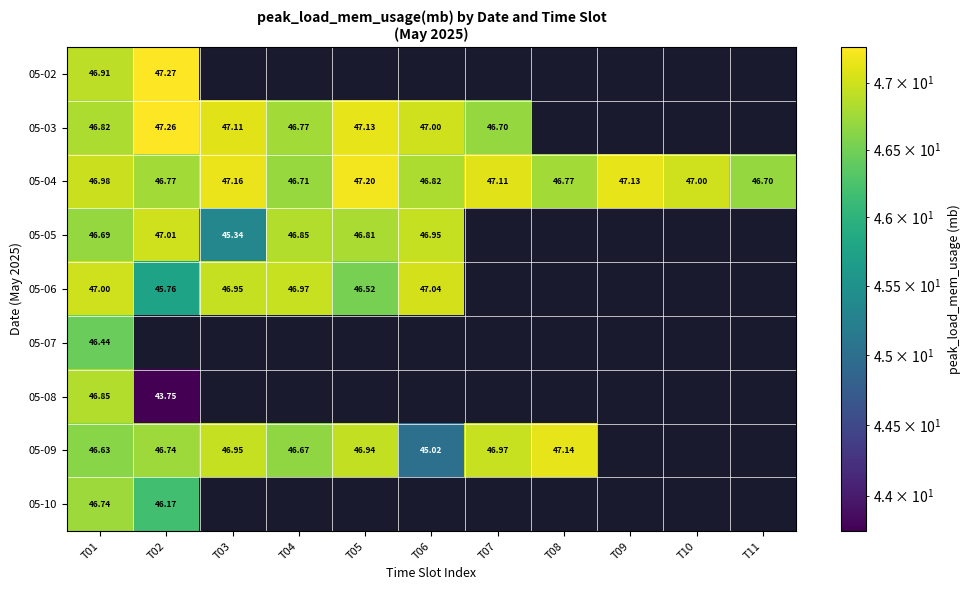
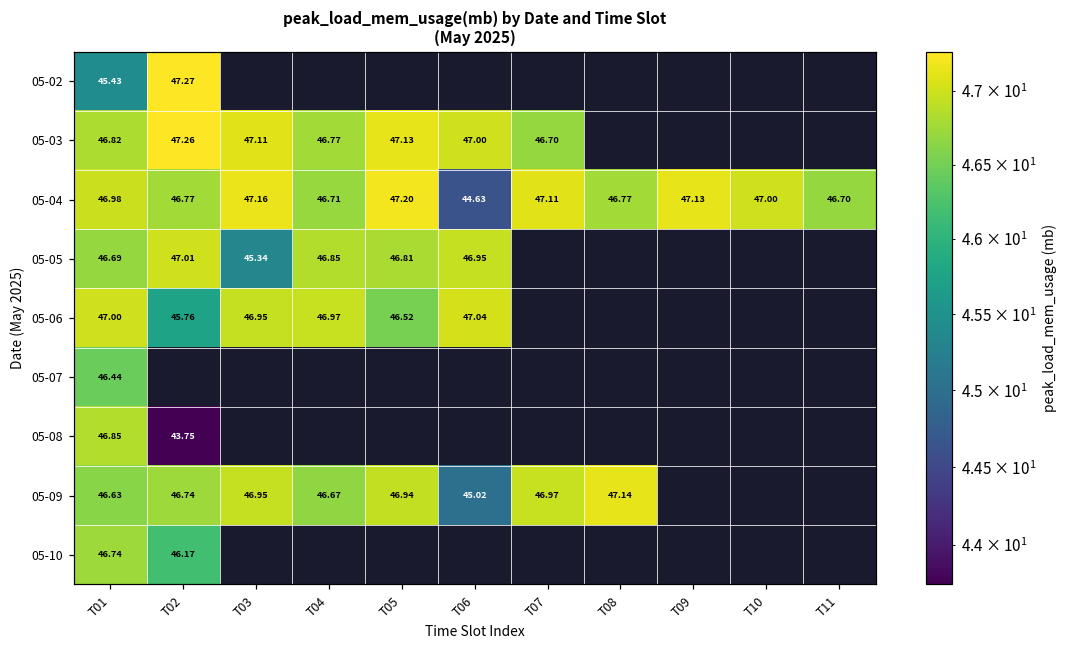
  {
    "05-02": {
-     "T01": 46.91,
+     "T01": 45.43,
      "T02": 47.27
    },
    "05-03": {
      "T01": 46.82,
      "T02": 47.26,
      "T03": 47.11,
      "T04": 46.77,
      "T05": 47.13,
      "T06": 47.00,
      "T07": 46.70
    },
    "05-04": {
      "T01": 46.98,
      "T02": 46.77,
      "T03": 47.16,
      "T04": 46.71,
      "T05": 47.20,
-     "T06": 46.82,
+     "T06": 44.63,
      "T07": 47.11,
      "T08": 46.77,
      "T09": 47.13,
      "T10": 47.00,
      "T11": 46.70
    },
    "05-05": {
      "T01": 46.69,
      "T02": 47.01,
      "T03": 45.34,
      "T04": 46.85,
      "T05": 46.81,
      "T06": 46.95
    },
    "05-06": {
      "T01": 47.00,
      "T02": 45.76,
      "T03": 46.95,
      "T04": 46.97,
      "T05": 46.52,
      "T06": 47.04
    },
    "05-07": {
      "T01": 46.44
    },
    "05-08": {
      "T01": 46.85,
      "T02": 43.75
    },
    "05-09": {
      "T01": 46.63,
      "T02": 46.74,
      "T03": 46.95,
      "T04": 46.67,
      "T05": 46.94,
      "T06": 45.02,
      "T07": 46.97,
      "T08": 47.14
    },
    "05-10": {
      "T01": 46.74,
      "T02": 46.17
    }
  }
